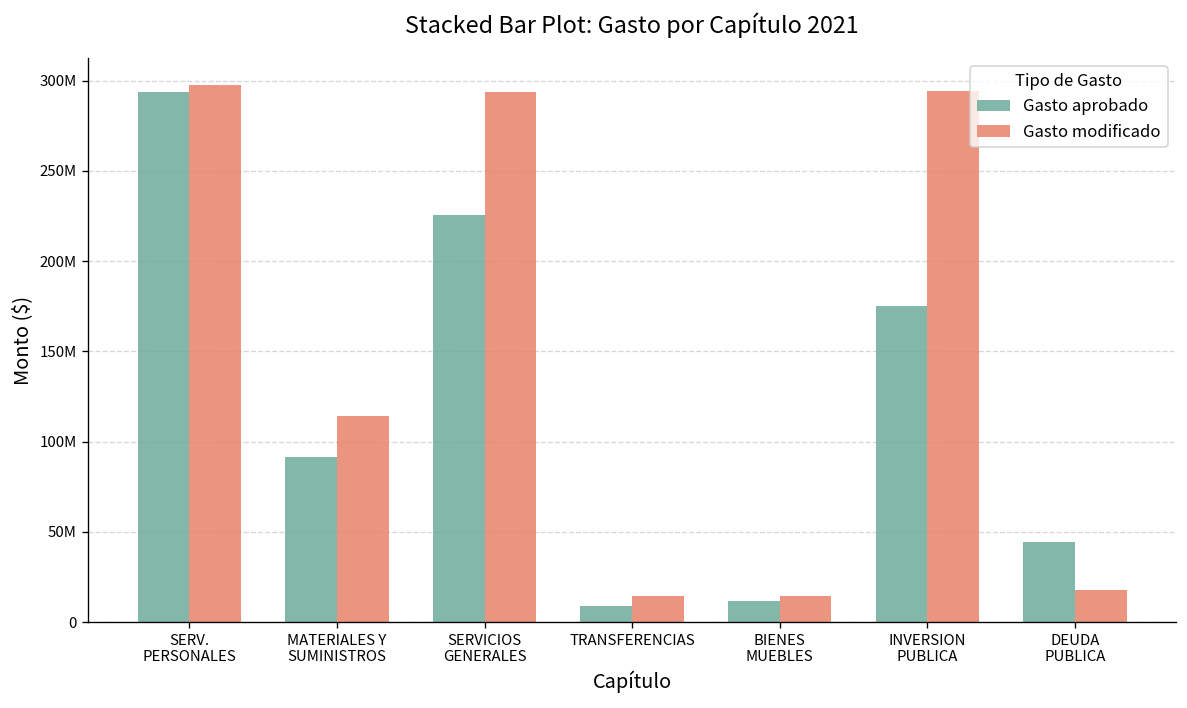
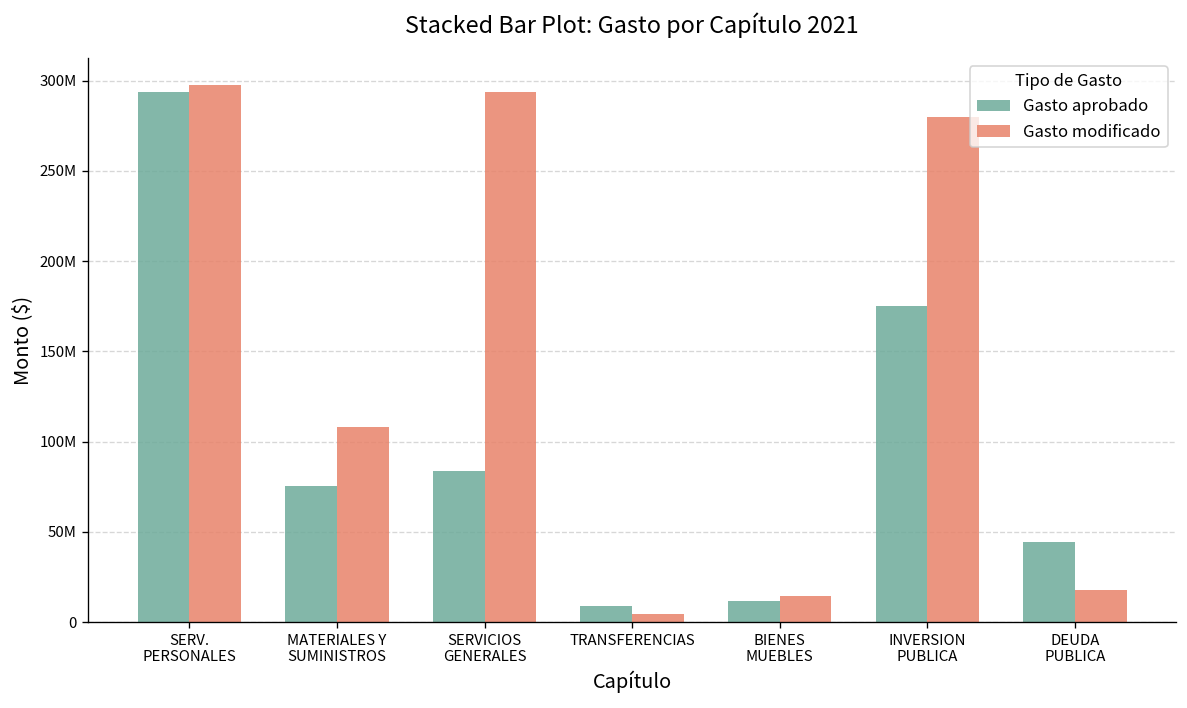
  {
    "Gasto aprobado": {
      "SERV. PERSONALES": 294000000,
-     "MATERIALES Y SUMINISTROS": 92000000,
-     "SERVICIOS GENERALES": 226000000,
+     "MATERIALES Y SUMINISTROS": 75000000,
+     "SERVICIOS GENERALES": 84000000,
      "TRANSFERENCIAS": 9000000,
      "BIENES MUEBLES": 12000000,
      "INVERSION PUBLICA": 175000000,
      "DEUDA PUBLICA": 44000000
    },
    "Gasto modificado": {
      "SERV. PERSONALES": 298000000,
-     "MATERIALES Y SUMINISTROS": 114000000,
+     "MATERIALES Y SUMINISTROS": 108000000,
      "SERVICIOS GENERALES": 294000000,
-     "TRANSFERENCIAS": 15000000,
+     "TRANSFERENCIAS": 5000000,
      "BIENES MUEBLES": 15000000,
-     "INVERSION PUBLICA": 294000000,
+     "INVERSION PUBLICA": 280000000,
      "DEUDA PUBLICA": 18000000
    }
  }
